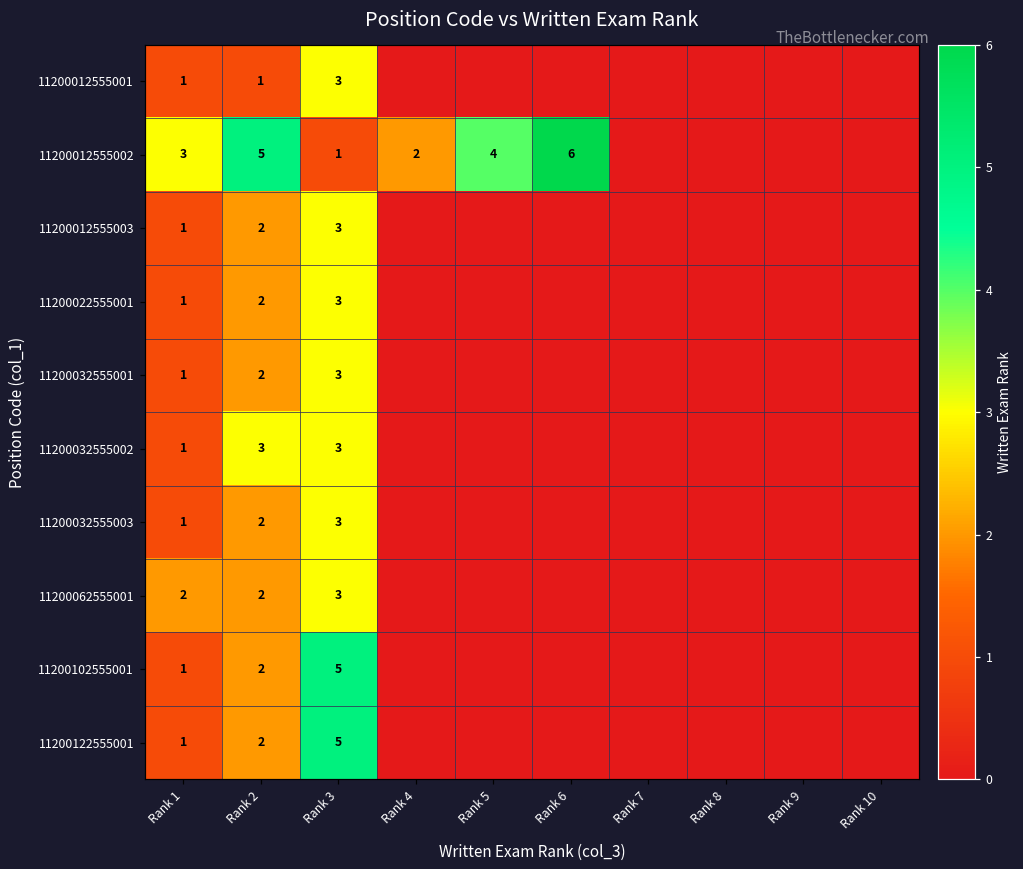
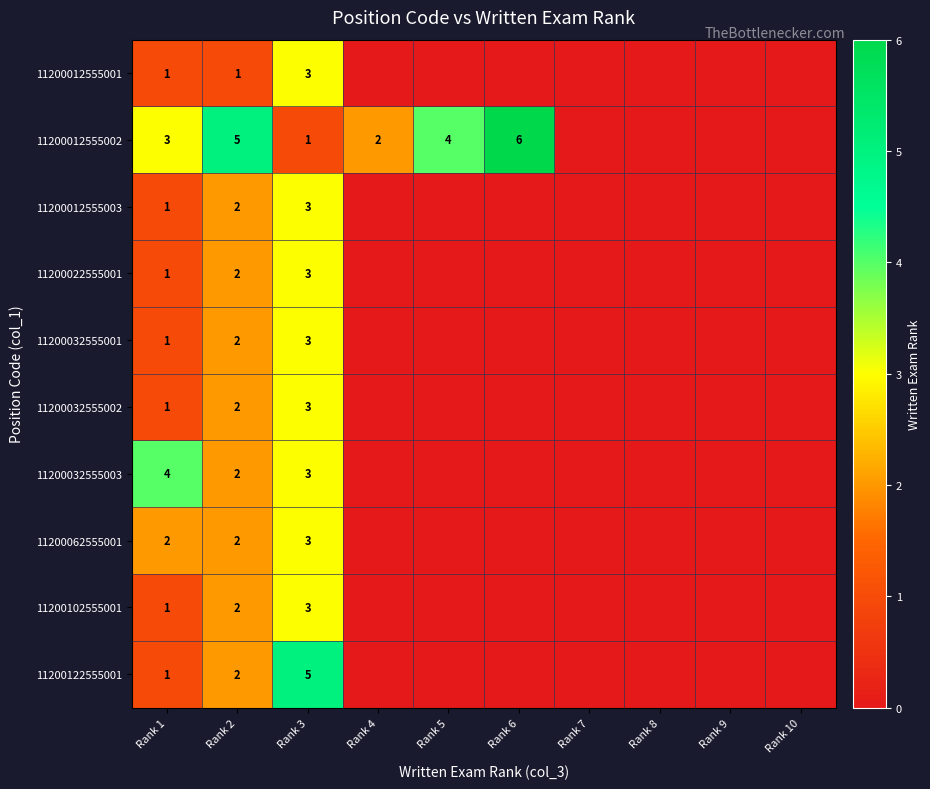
  {
    "11200012555001": {
      "Rank 1": 1,
      "Rank 2": 1,
      "Rank 3": 3
    },
    "11200012555002": {
      "Rank 1": 3,
      "Rank 2": 5,
      "Rank 3": 1,
      "Rank 4": 2,
      "Rank 5": 4,
      "Rank 6": 6
    },
    "11200012555003": {
      "Rank 1": 1,
      "Rank 2": 2,
      "Rank 3": 3
    },
    "11200022555001": {
      "Rank 1": 1,
      "Rank 2": 2,
      "Rank 3": 3
    },
    "11200032555001": {
      "Rank 1": 1,
      "Rank 2": 2,
      "Rank 3": 3
    },
    "11200032555002": {
      "Rank 1": 1,
-     "Rank 2": 3,
+     "Rank 2": 2,
      "Rank 3": 3
    },
    "11200032555003": {
-     "Rank 1": 1,
+     "Rank 1": 4,
      "Rank 2": 2,
      "Rank 3": 3
    },
    "11200062555001": {
      "Rank 1": 2,
      "Rank 2": 2,
      "Rank 3": 3
    },
    "11200102555001": {
      "Rank 1": 1,
      "Rank 2": 2,
-     "Rank 3": 5
+     "Rank 3": 3
    },
    "11200122555001": {
      "Rank 1": 1,
      "Rank 2": 2,
      "Rank 3": 5
    }
  }
